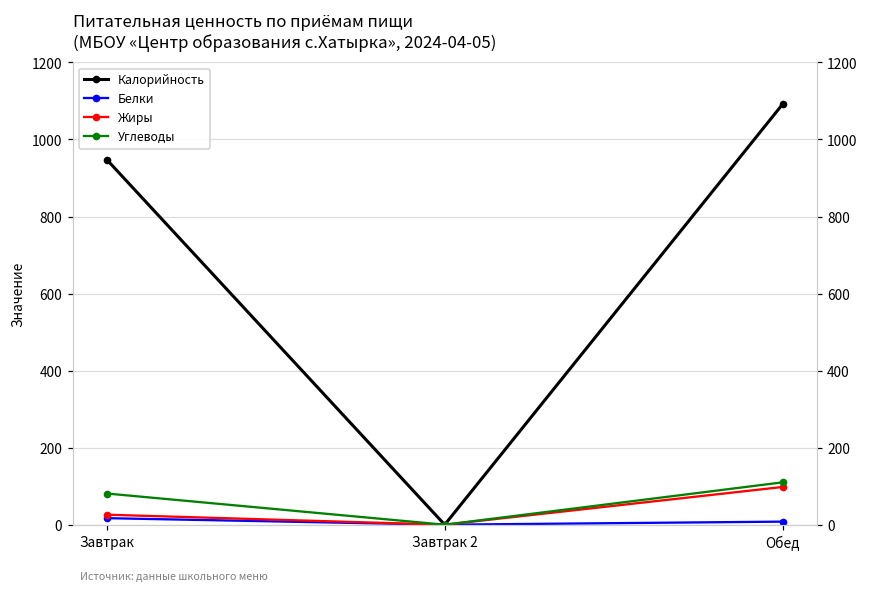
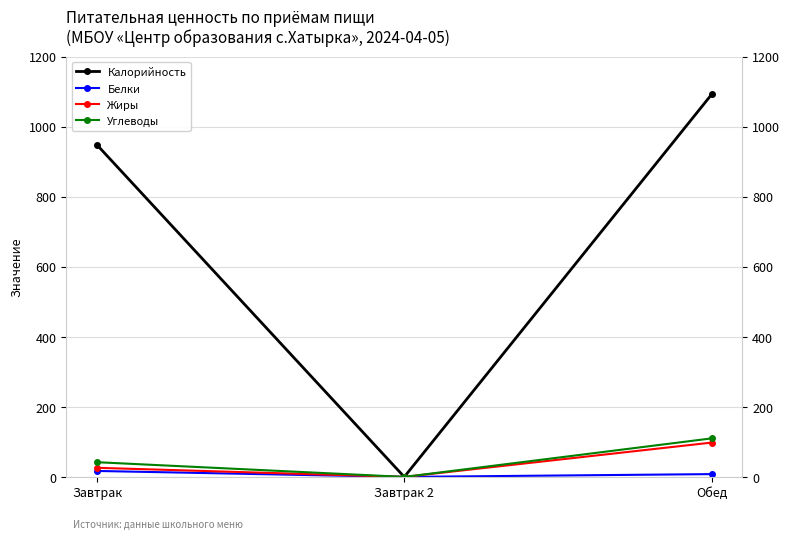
  {
    "Калорийность": {
      "Завтрак": 950,
      "Обед": 1090
    },
    "Белки": {
      "Завтрак": 20,
      "Обед": 10
    },
    "Жиры": {
      "Завтрак": 30,
      "Обед": 100
    },
    "Углеводы": {
-     "Завтрак": 80,
+     "Завтрак": 40,
      "Обед": 110
    }
  }
